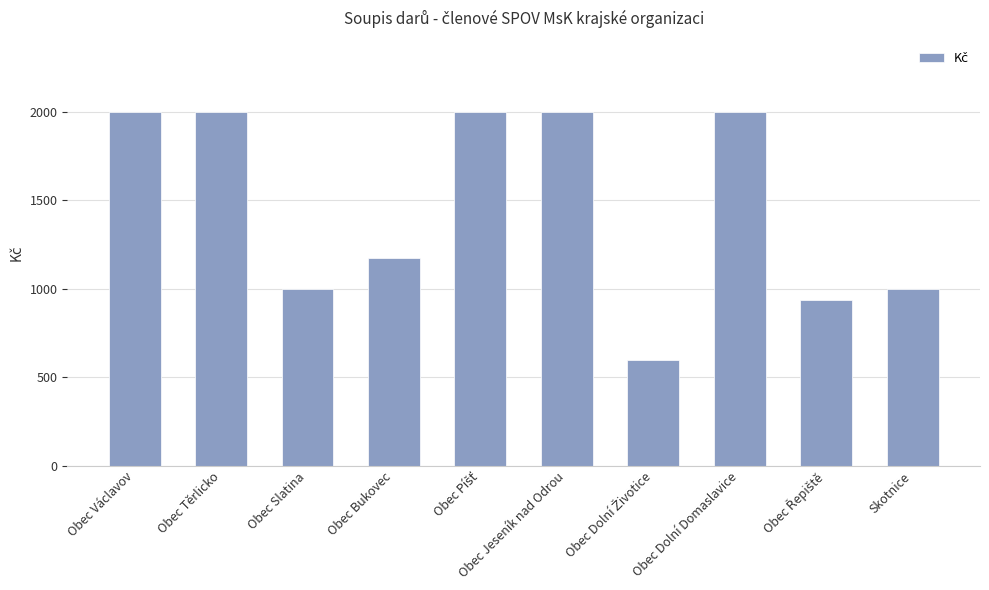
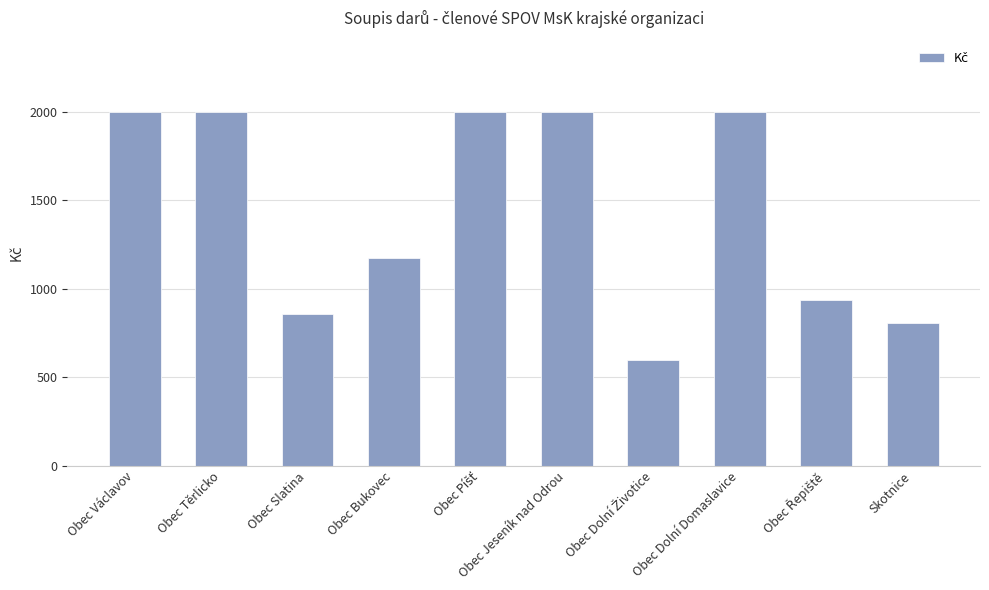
  {
    "Obec Václavov": 2000,
    "Obec Těrlicko": 2000,
-   "Obec Slatina": 1000,
+   "Obec Slatina": 850,
    "Obec Bukovec": 1170,
    "Obec Píšť": 2000,
    "Obec Jeseník nad Odrou": 2000,
    "Obec Dolní Životice": 590,
    "Obec Dolní Domaslavice": 2000,
    "Obec Řepiště": 940,
-   "Skotnice": 1000
+   "Skotnice": 800
  }
